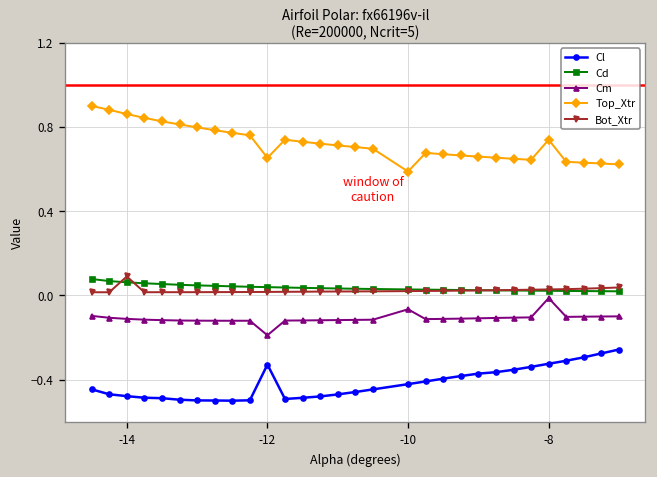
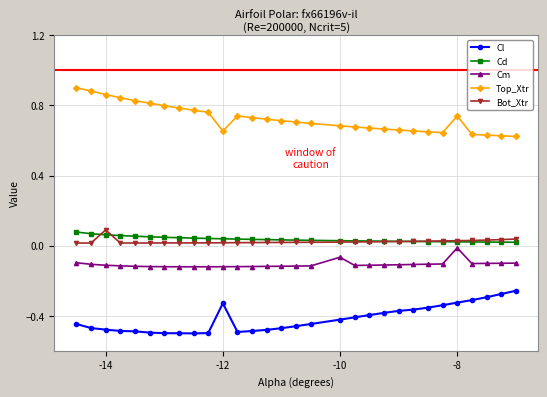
  {
    "Cl": {
      "-14": -0.48,
      "-12": -0.33,
      "-10": -0.42,
      "-8": -0.33
    },
    "Cd": {
      "-14": 0.06,
      "-12": 0.04
    },
    "Cm": {
      "-14": -0.11,
-     "-12": -0.19,
+     "-12": -0.12,
      "-10": -0.07,
      "-8": -0.01
    },
    "Top_Xtr": {
      "-14": 0.86,
      "-12": 0.65,
-     "-10": 0.59,
+     "-10": 0.68,
      "-8": 0.74
    },
    "Bot_Xtr": {
      "-14": 0.09,
      "-12": 0.02
    }
  }
